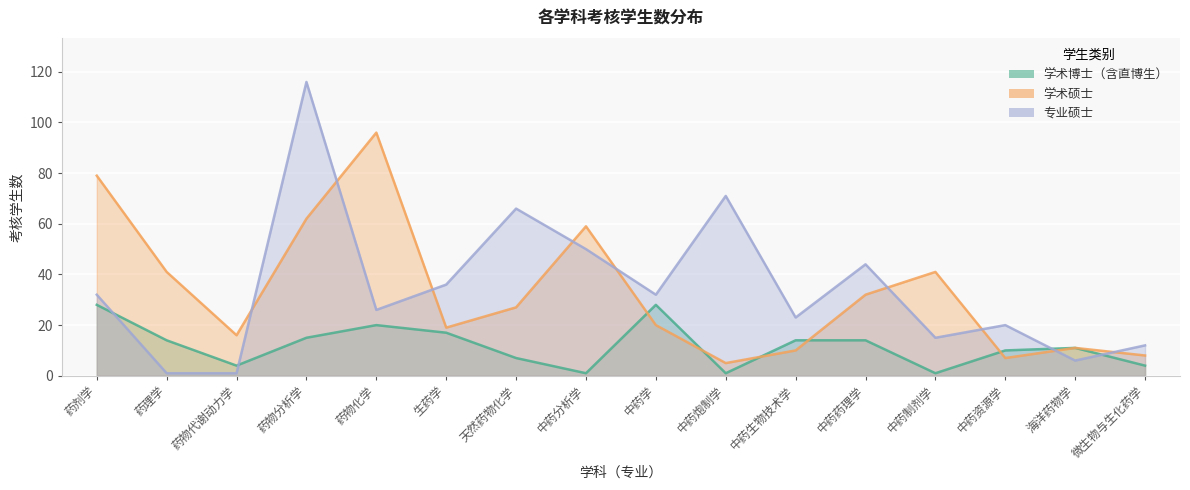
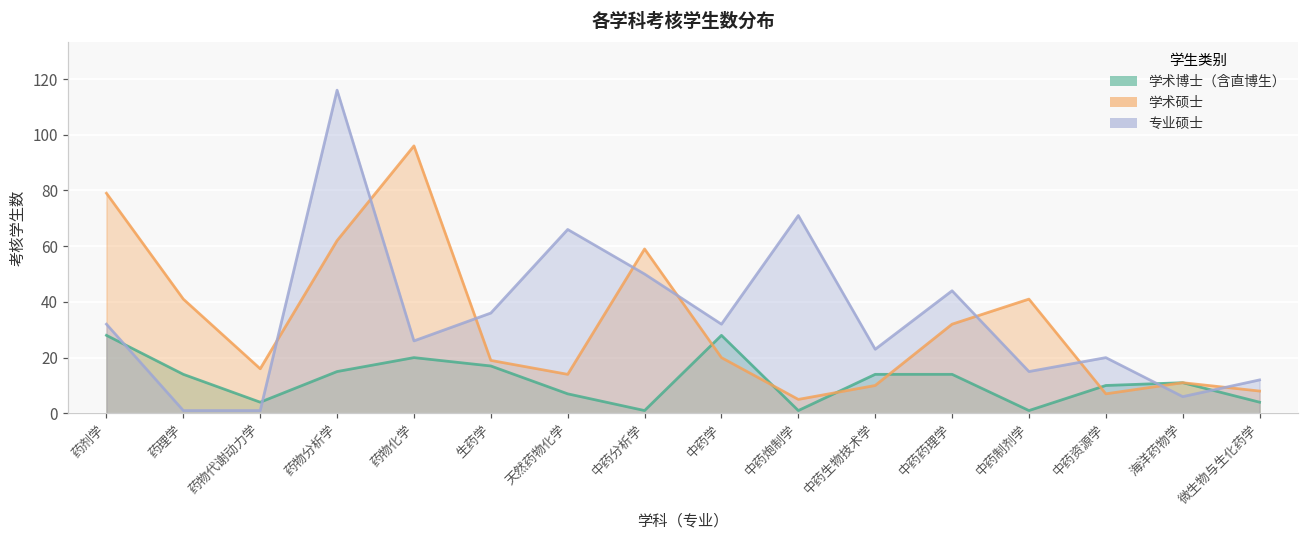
  {
    "学术硕士": {
      "药剂学": 79,
      "药理学": 41,
      "药物代谢动力学": 16,
      "药物分析学": 62,
      "药物化学": 96,
      "生药学": 19,
-     "天然药物化学": 27,
+     "天然药物化学": 14,
      "中药分析学": 59,
      "中药学": 20,
      "中药炮制学": 5,
      "中药生物技术学": 10,
      "中药药理学": 32,
      "中药制剂学": 41,
      "中药资源学": 7,
      "微生物与生化药学": 8
    }
  }
